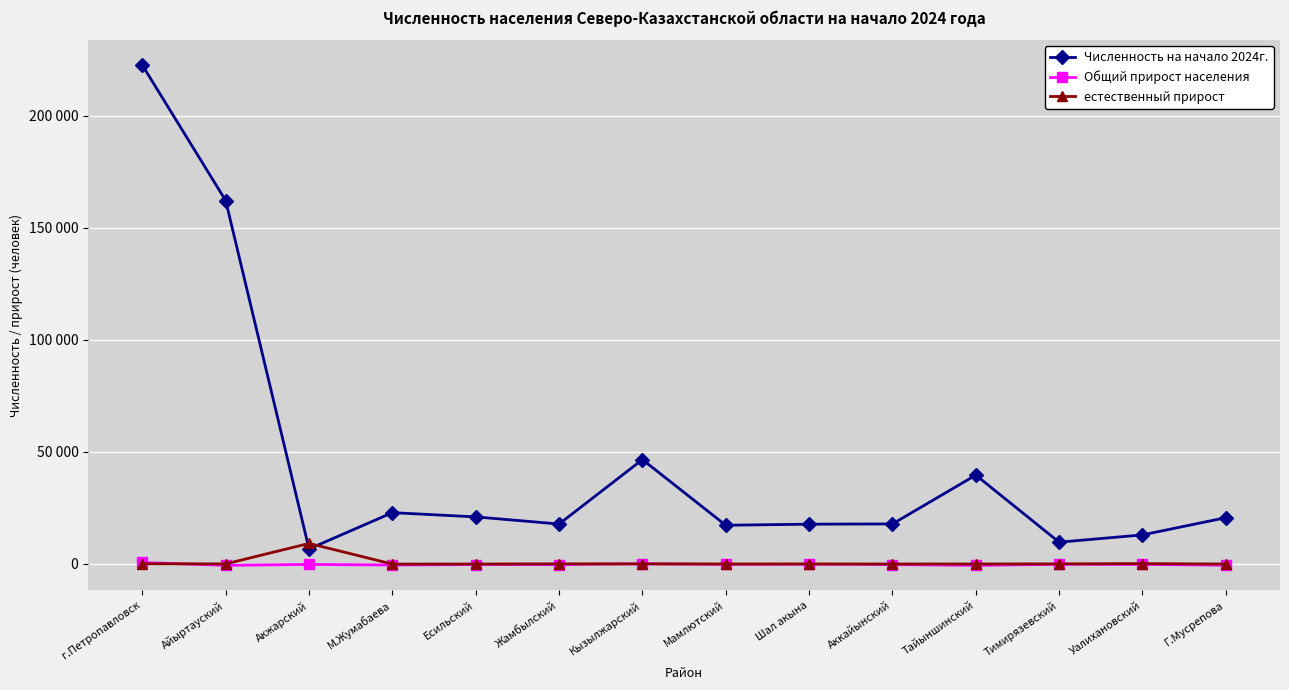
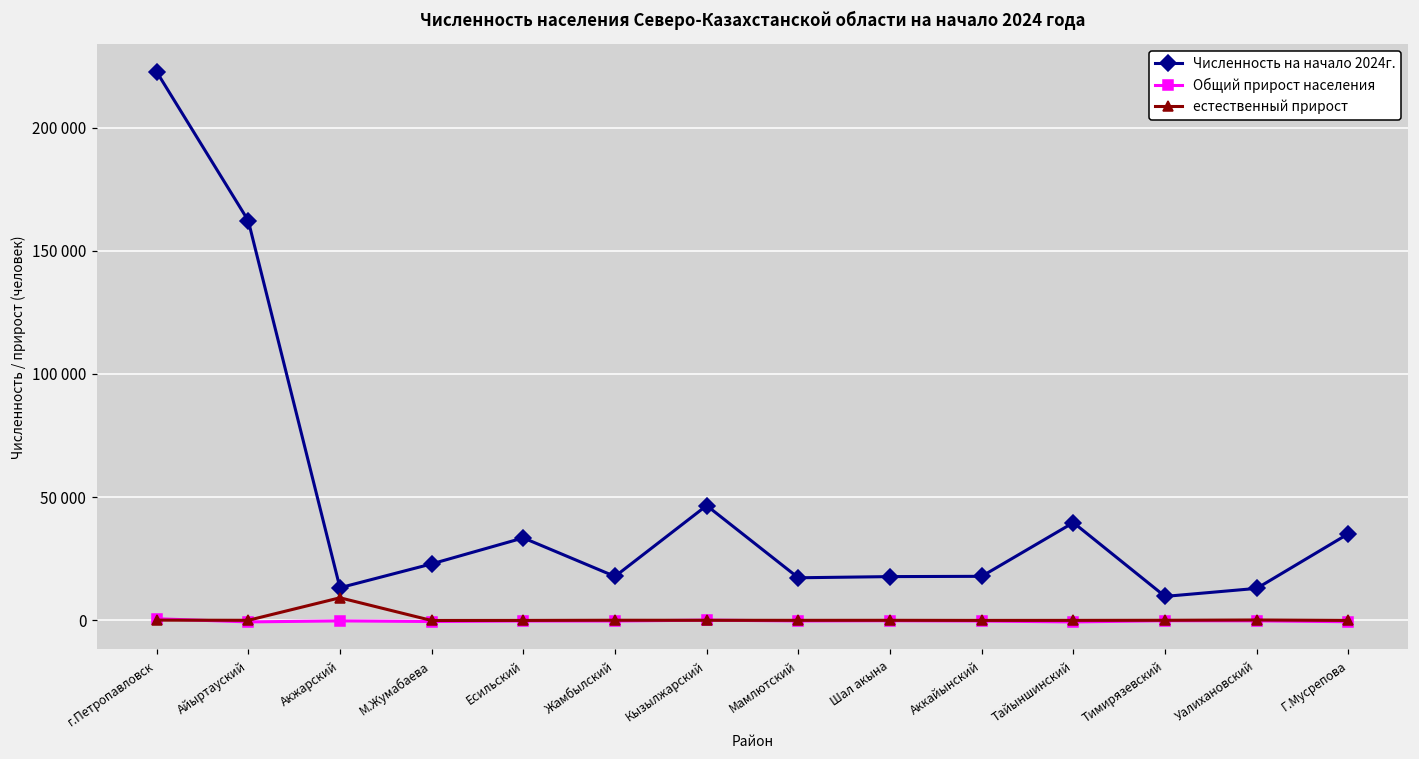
  {
    "Численность на начало 2024г.": {
      "г.Петропавловск": 223000,
      "Айыртауский": 162000,
-     "Акжарский": 7000,
+     "Акжарский": 13000,
      "М.Жумабаева": 23000,
-     "Есильский": 21000,
+     "Есильский": 33000,
      "Жамбылский": 18000,
      "Кызылжарский": 47000,
      "Мамлютский": 17000,
      "Шал акына": 18000,
      "Аккайынский": 18000,
      "Тайыншинский": 40000,
      "Тимирязевский": 10000,
      "Уалихановский": 13000,
-     "Г.Мусрепова": 21000
+     "Г.Мусрепова": 35000
    },
    "Общий прирост населения": {
      "Акжарский": 0
    },
    "естественный прирост": {
      "Акжарский": 9000
    }
  }
